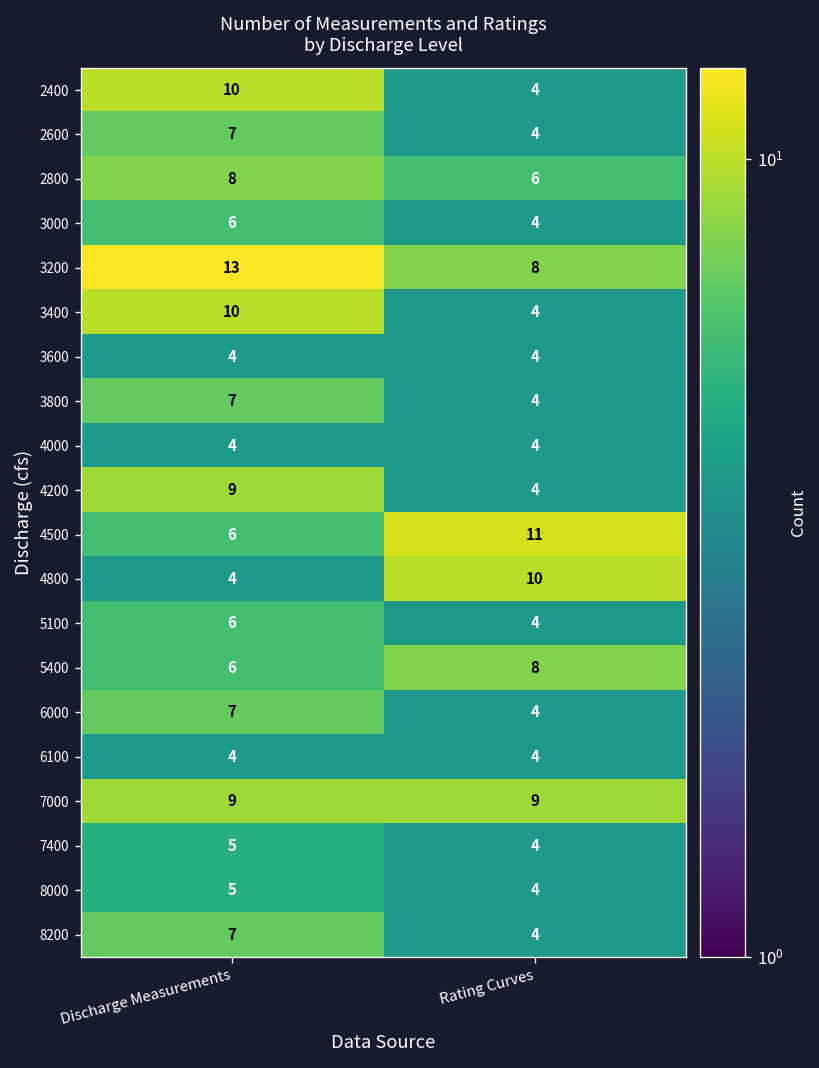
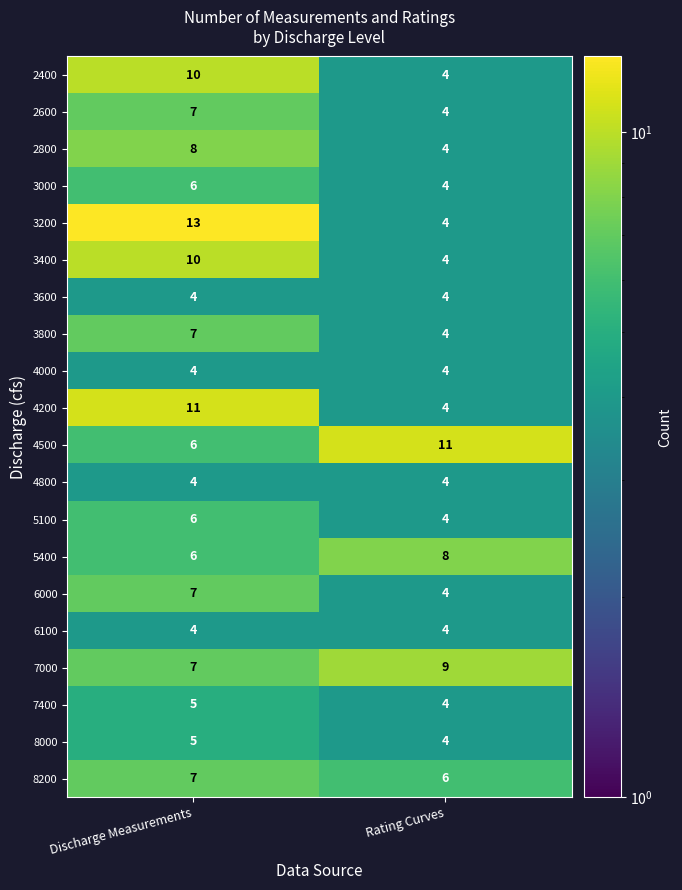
  {
    "2400": {
      "Discharge Measurements": 10,
      "Rating Curves": 4
    },
    "2600": {
      "Discharge Measurements": 7,
      "Rating Curves": 4
    },
    "2800": {
      "Discharge Measurements": 8,
-     "Rating Curves": 6
+     "Rating Curves": 4
    },
    "3000": {
      "Discharge Measurements": 6,
      "Rating Curves": 4
    },
    "3200": {
      "Discharge Measurements": 13,
-     "Rating Curves": 8
+     "Rating Curves": 4
    },
    "3400": {
      "Discharge Measurements": 10,
      "Rating Curves": 4
    },
    "3600": {
      "Discharge Measurements": 4,
      "Rating Curves": 4
    },
    "3800": {
      "Discharge Measurements": 7,
      "Rating Curves": 4
    },
    "4000": {
      "Discharge Measurements": 4,
      "Rating Curves": 4
    },
    "4200": {
-     "Discharge Measurements": 9,
+     "Discharge Measurements": 11,
      "Rating Curves": 4
    },
    "4500": {
      "Discharge Measurements": 6,
      "Rating Curves": 11
    },
    "4800": {
      "Discharge Measurements": 4,
-     "Rating Curves": 10
+     "Rating Curves": 4
    },
    "5100": {
      "Discharge Measurements": 6,
      "Rating Curves": 4
    },
    "5400": {
      "Discharge Measurements": 6,
      "Rating Curves": 8
    },
    "6000": {
      "Discharge Measurements": 7,
      "Rating Curves": 4
    },
    "6100": {
      "Discharge Measurements": 4,
      "Rating Curves": 4
    },
    "7000": {
-     "Discharge Measurements": 9,
+     "Discharge Measurements": 7,
      "Rating Curves": 9
    },
    "7400": {
      "Discharge Measurements": 5,
      "Rating Curves": 4
    },
    "8000": {
      "Discharge Measurements": 5,
      "Rating Curves": 4
    },
    "8200": {
      "Discharge Measurements": 7,
-     "Rating Curves": 4
+     "Rating Curves": 6
    }
  }
